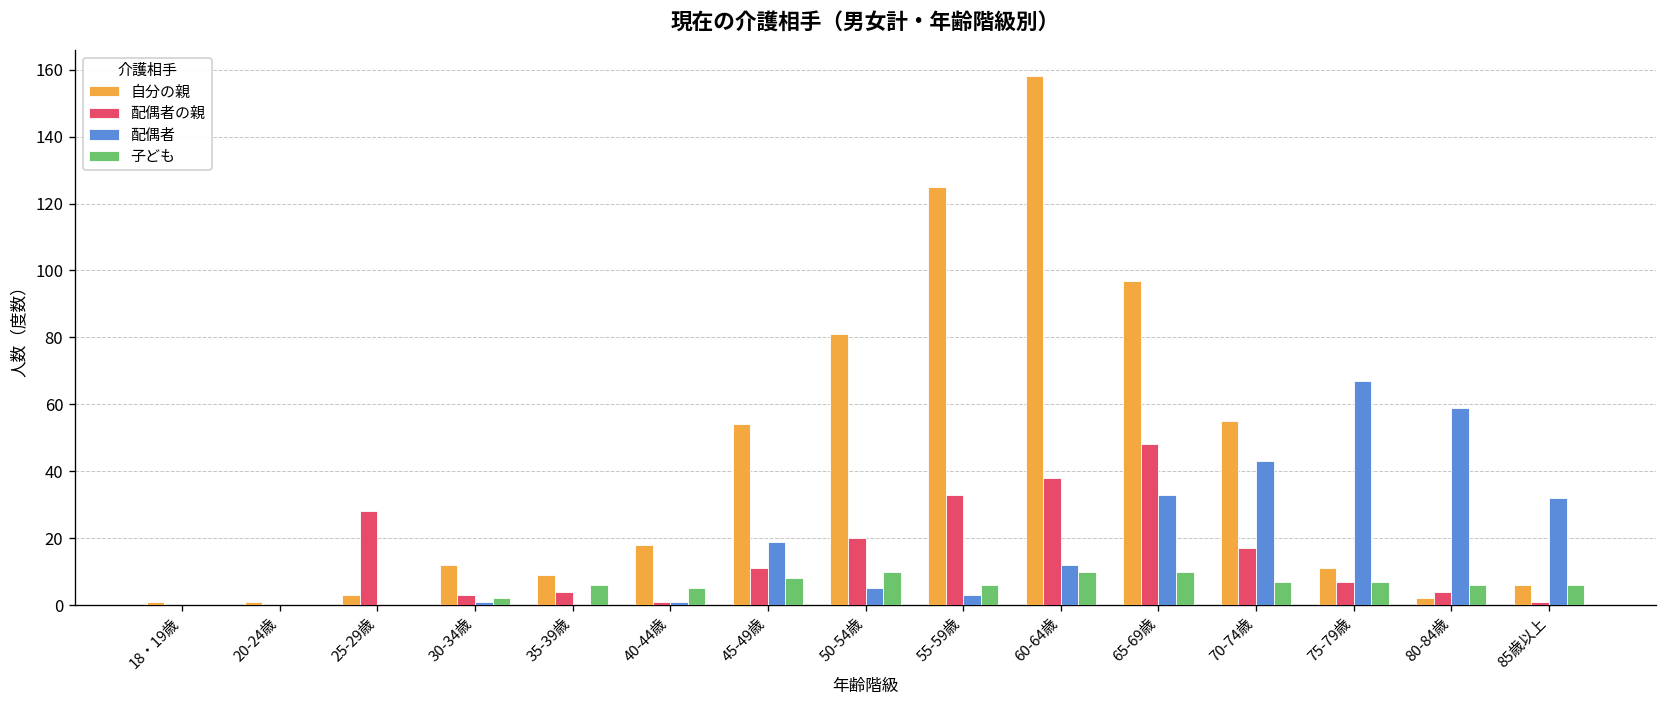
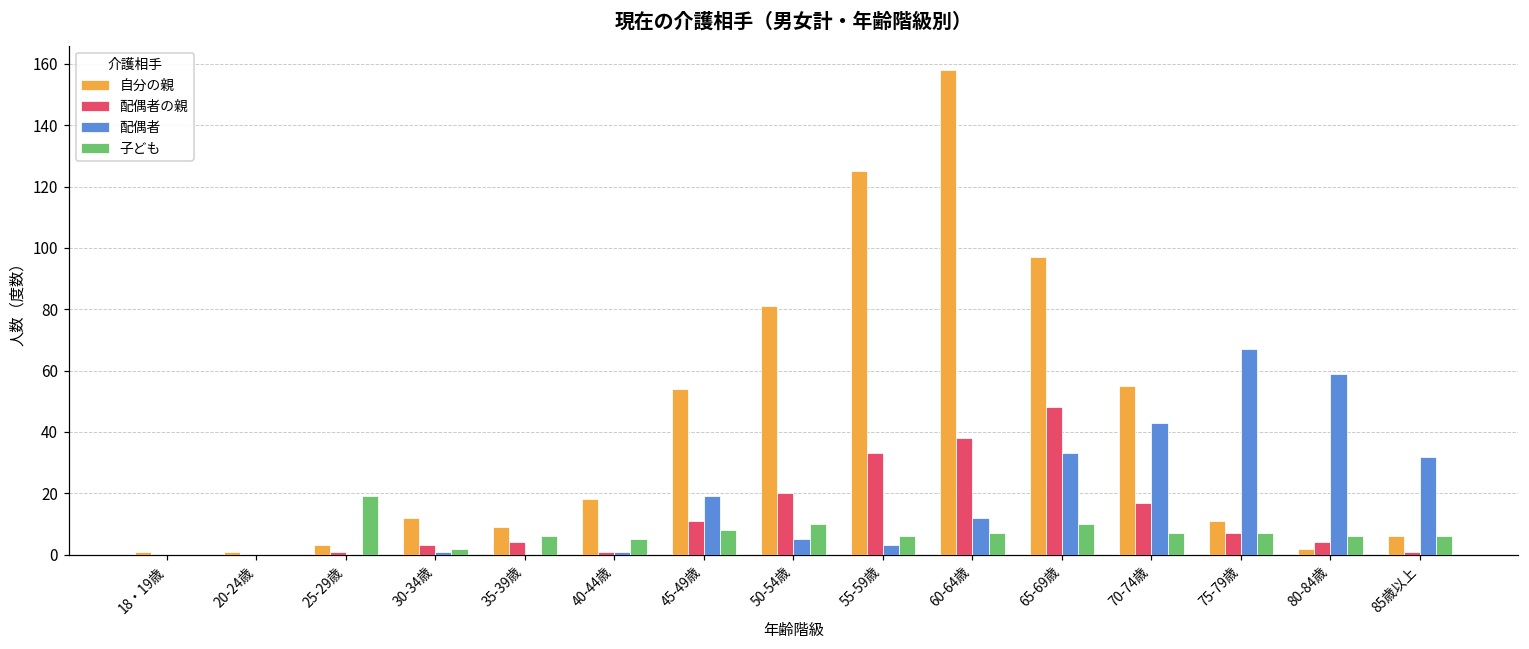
  {
    "自分の親": {
      "18・19歳": 1,
      "20-24歳": 1,
      "25-29歳": 3,
      "30-34歳": 12,
      "35-39歳": 9,
      "40-44歳": 18,
      "45-49歳": 54,
      "50-54歳": 81,
      "55-59歳": 125,
      "60-64歳": 158,
      "65-69歳": 97,
      "70-74歳": 55,
      "75-79歳": 11,
      "80-84歳": 2,
      "85歳以上": 6
    },
    "配偶者の親": {
      "18・19歳": 0,
      "20-24歳": 0,
-     "25-29歳": 28,
+     "25-29歳": 1,
      "30-34歳": 3,
      "35-39歳": 4,
      "40-44歳": 1,
      "45-49歳": 11,
      "50-54歳": 20,
      "55-59歳": 33,
      "60-64歳": 38,
      "65-69歳": 48,
      "70-74歳": 17,
      "75-79歳": 7,
      "80-84歳": 4,
      "85歳以上": 1
    },
    "配偶者": {
      "18・19歳": 0,
      "20-24歳": 0,
      "25-29歳": 0,
      "30-34歳": 1,
      "35-39歳": 0,
      "40-44歳": 1,
      "45-49歳": 19,
      "50-54歳": 5,
      "55-59歳": 3,
      "60-64歳": 12,
      "65-69歳": 33,
      "70-74歳": 43,
      "75-79歳": 67,
      "80-84歳": 59,
      "85歳以上": 32
    },
    "子ども": {
      "18・19歳": 0,
      "20-24歳": 0,
-     "25-29歳": 0,
+     "25-29歳": 19,
      "30-34歳": 2,
      "35-39歳": 6,
      "40-44歳": 5,
      "45-49歳": 8,
      "50-54歳": 10,
      "55-59歳": 6,
-     "60-64歳": 10,
+     "60-64歳": 7,
      "65-69歳": 10,
      "70-74歳": 7,
      "75-79歳": 7,
      "80-84歳": 6,
      "85歳以上": 6
    }
  }
